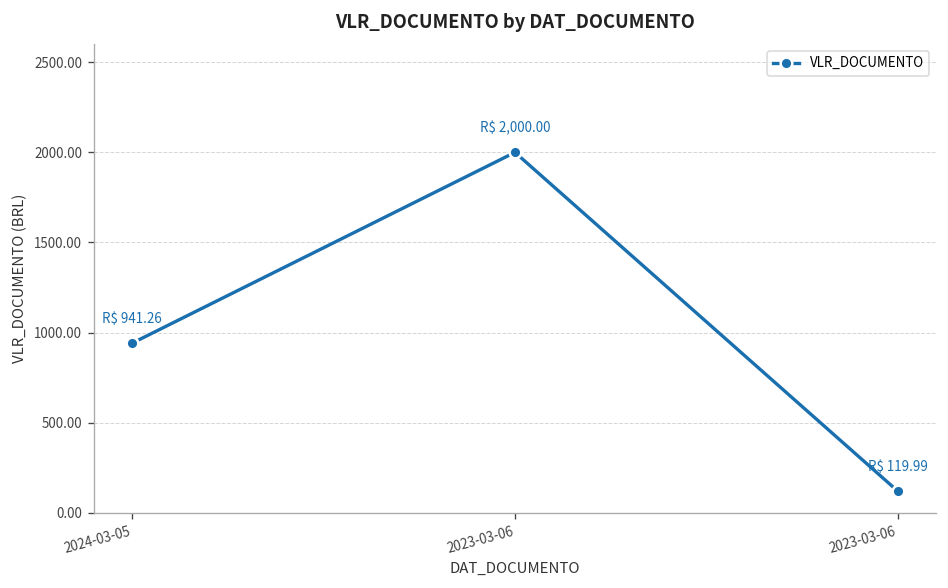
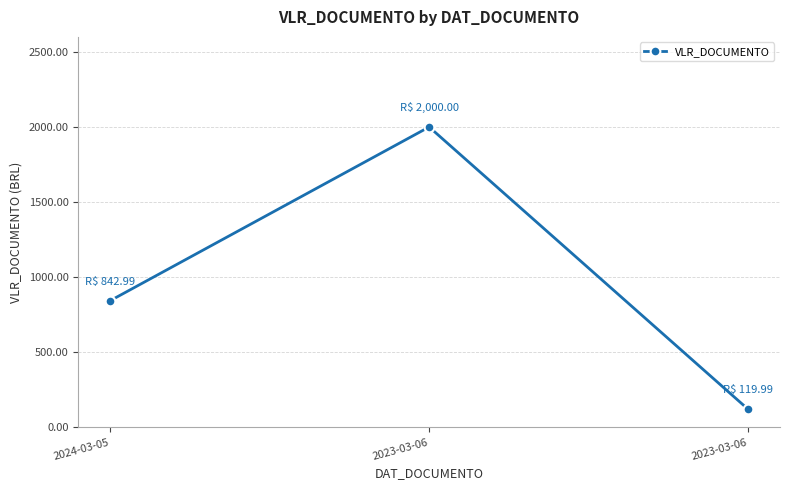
  {
-   "2024-03-05": 941.26
+   "2024-03-05": 842.99
  }
